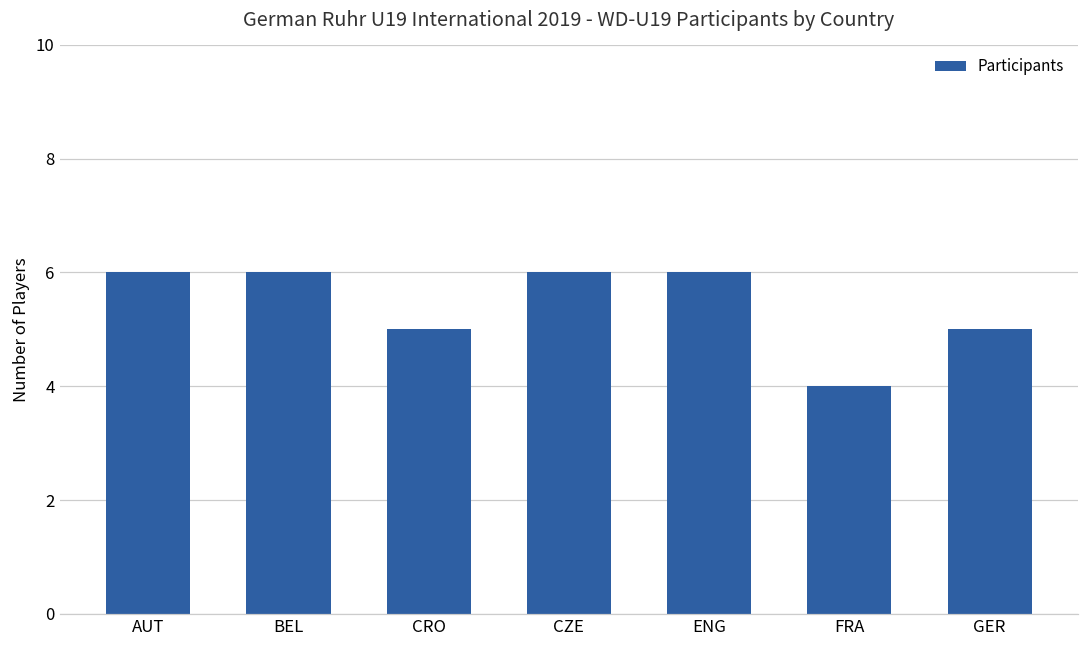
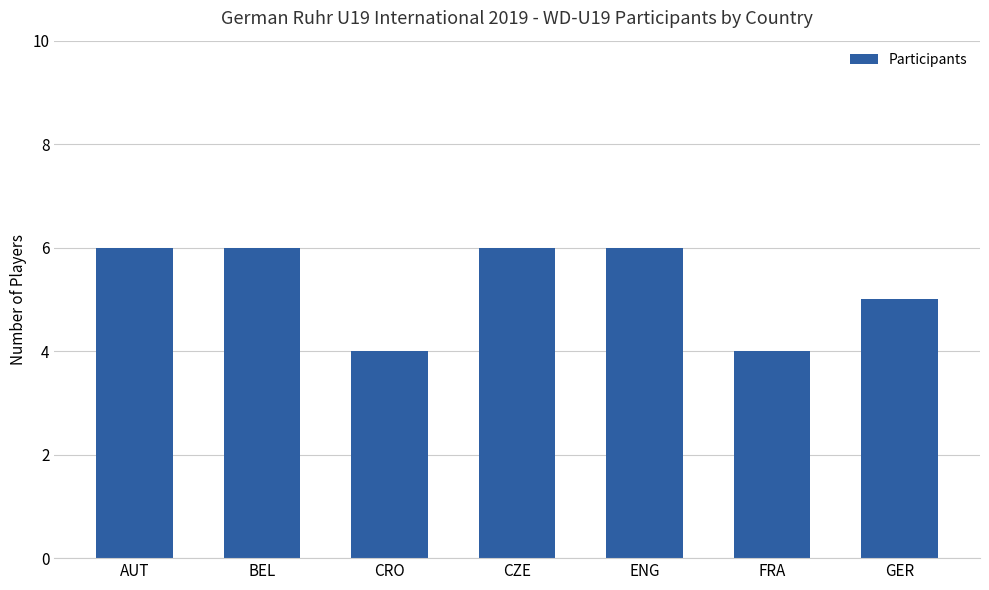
  {
    "AUT": 6,
    "BEL": 6,
-   "CRO": 5,
+   "CRO": 4,
    "CZE": 6,
    "ENG": 6,
    "FRA": 4,
    "GER": 5
  }
